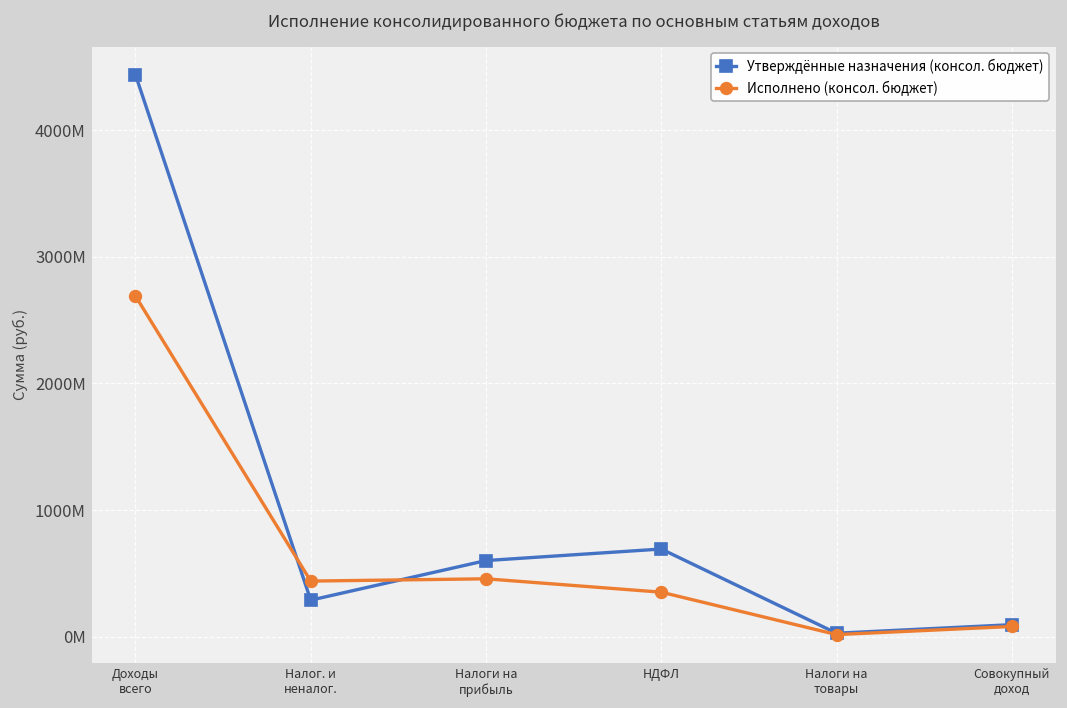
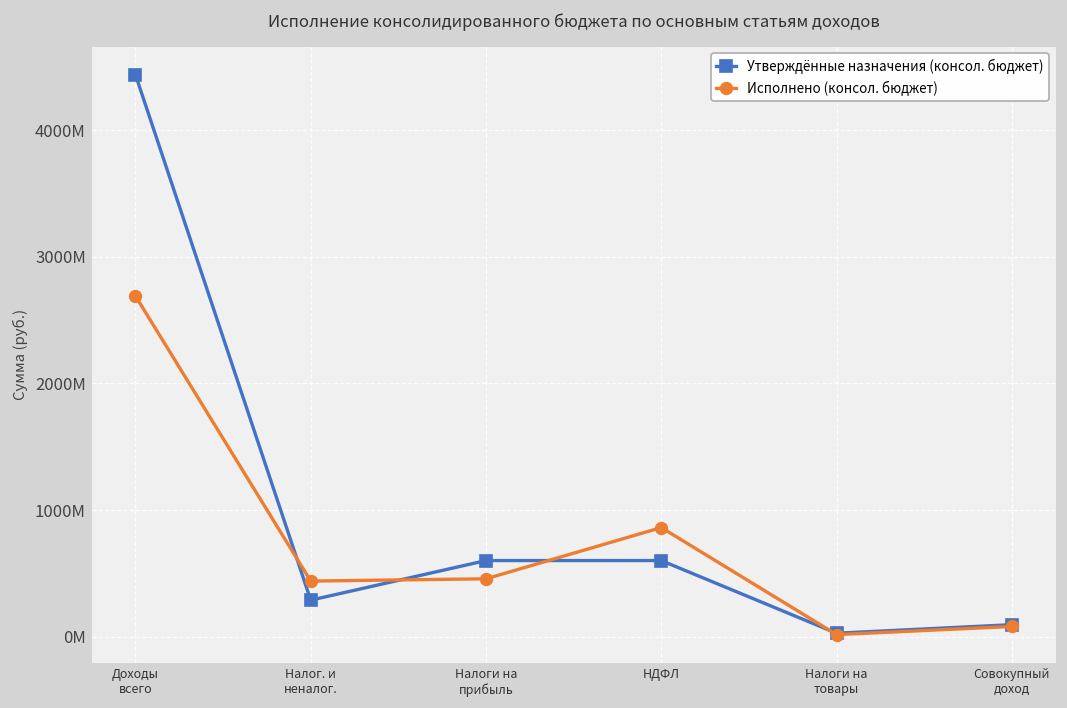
  {
    "Утверждённые назначения (консол. бюджет)": {
      "Доходы всего": 4440000000,
      "Налог. и неналог.": 290000000,
      "Налоги на прибыль": 600000000,
-     "НДФЛ": 690000000
+     "НДФЛ": 600000000
    },
    "Исполнено (консол. бюджет)": {
      "Доходы всего": 2690000000,
      "Налог. и неналог.": 440000000,
      "Налоги на прибыль": 460000000,
-     "НДФЛ": 350000000
+     "НДФЛ": 860000000
    }
  }
